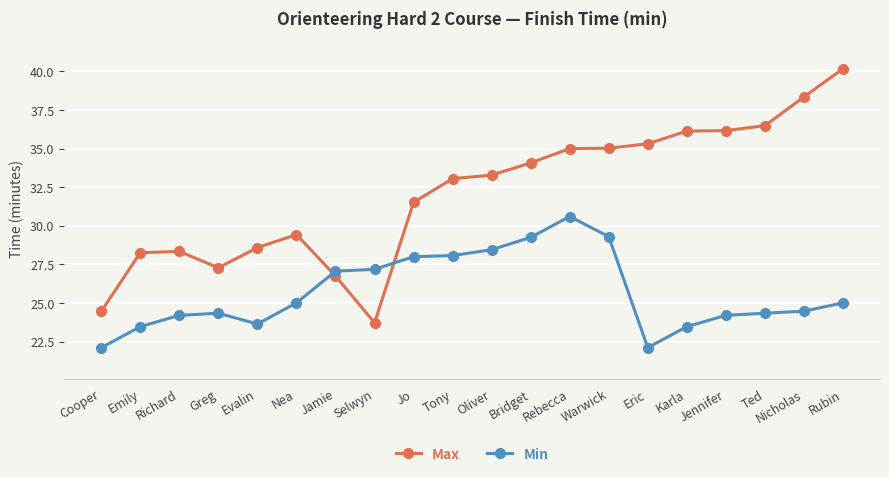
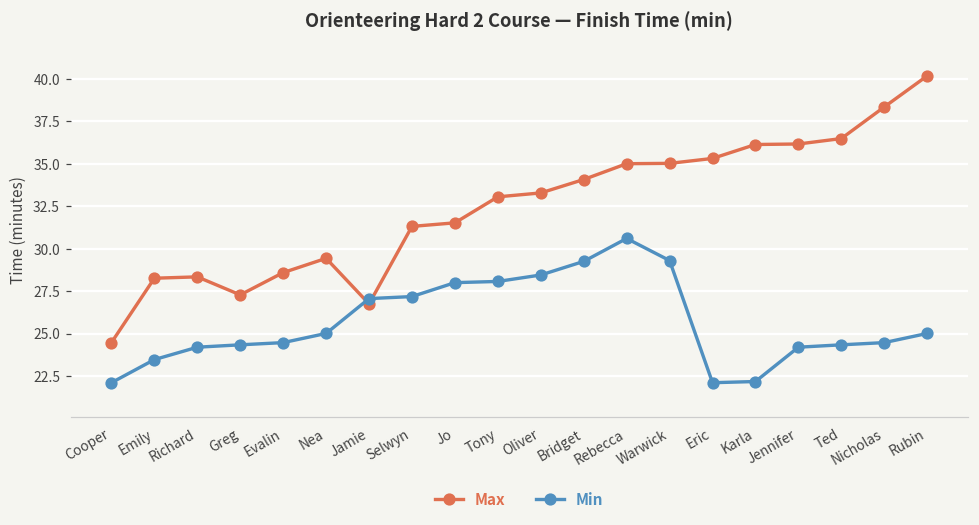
  {
    "Max": {
      "Cooper": 24.5,
      "Emily": 28.3,
      "Richard": 28.3,
      "Greg": 27.3,
      "Evalin": 28.6,
      "Nea": 29.4,
      "Jamie": 26.8,
-     "Selwyn": 23.7,
+     "Selwyn": 31.3,
      "Jo": 31.5,
      "Tony": 33.1,
      "Oliver": 33.3,
      "Bridget": 34.1,
      "Rebecca": 35.0,
      "Warwick": 35.0,
      "Eric": 35.3,
      "Karla": 36.1,
      "Jennifer": 36.2,
      "Ted": 36.5,
      "Nicholas": 38.3,
      "Rubin": 40.2
    },
    "Min": {
      "Cooper": 22.1,
      "Emily": 23.5,
      "Richard": 24.2,
      "Greg": 24.3,
-     "Evalin": 23.6,
+     "Evalin": 24.5,
      "Nea": 25.0,
      "Jamie": 27.1,
      "Selwyn": 27.2,
      "Jo": 28.0,
      "Tony": 28.1,
      "Oliver": 28.5,
      "Bridget": 29.3,
      "Rebecca": 30.6,
      "Warwick": 29.3,
      "Eric": 22.1,
-     "Karla": 23.5,
+     "Karla": 22.2,
      "Jennifer": 24.2,
      "Ted": 24.3,
      "Nicholas": 24.5,
      "Rubin": 25.0
    }
  }
